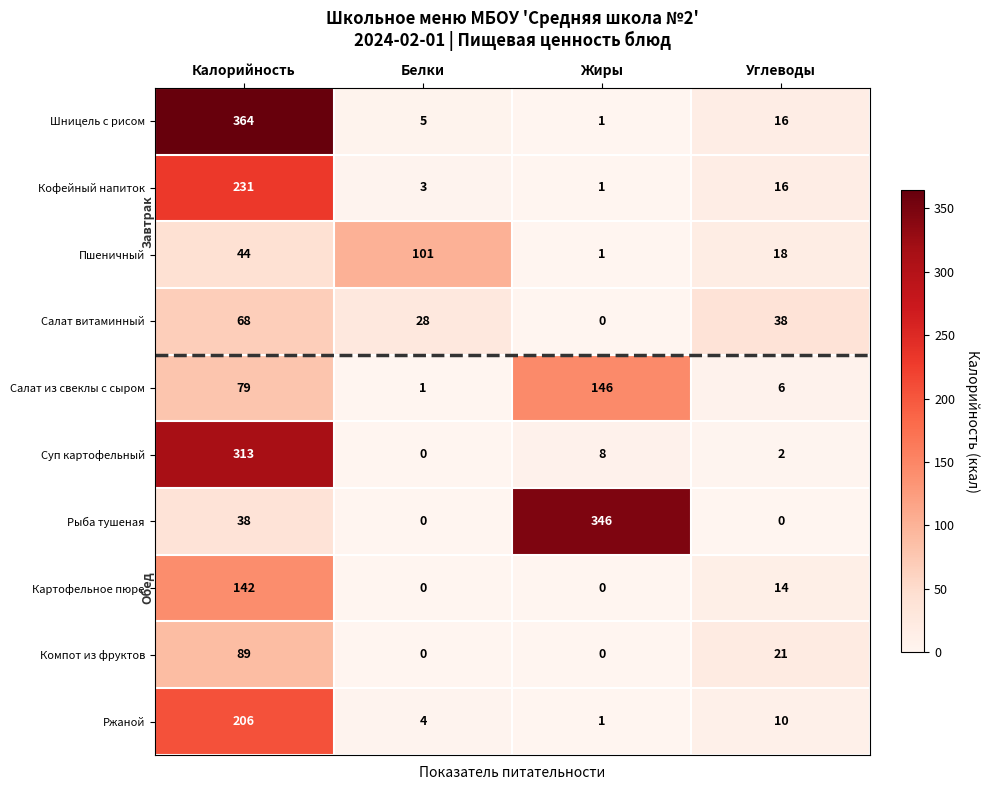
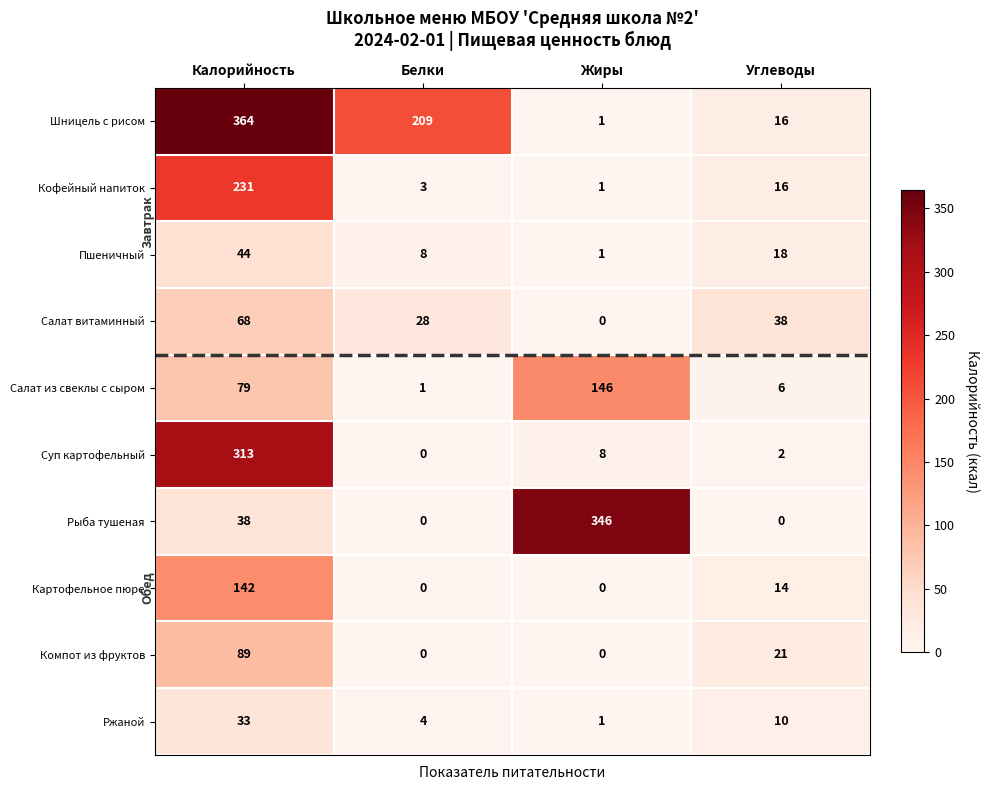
  {
    "Шницель с рисом": {
      "Калорийность": 364,
-     "Белки": 5,
+     "Белки": 209,
      "Жиры": 1,
      "Углеводы": 16
    },
    "Кофейный напиток": {
      "Калорийность": 231,
      "Белки": 3,
      "Жиры": 1,
      "Углеводы": 16
    },
    "Пшеничный": {
      "Калорийность": 44,
-     "Белки": 101,
+     "Белки": 8,
      "Жиры": 1,
      "Углеводы": 18
    },
    "Салат витаминный": {
      "Калорийность": 68,
      "Белки": 28,
      "Жиры": 0,
      "Углеводы": 38
    },
    "Салат из свеклы с сыром": {
      "Калорийность": 79,
      "Белки": 1,
      "Жиры": 146,
      "Углеводы": 6
    },
    "Суп картофельный": {
      "Калорийность": 313,
      "Белки": 0,
      "Жиры": 8,
      "Углеводы": 2
    },
    "Рыба тушеная": {
      "Калорийность": 38,
      "Белки": 0,
      "Жиры": 346,
      "Углеводы": 0
    },
    "Картофельное пюре": {
      "Калорийность": 142,
      "Белки": 0,
      "Жиры": 0,
      "Углеводы": 14
    },
    "Компот из фруктов": {
      "Калорийность": 89,
      "Белки": 0,
      "Жиры": 0,
      "Углеводы": 21
    },
    "Ржаной": {
-     "Калорийность": 206,
+     "Калорийность": 33,
      "Белки": 4,
      "Жиры": 1,
      "Углеводы": 10
    }
  }
